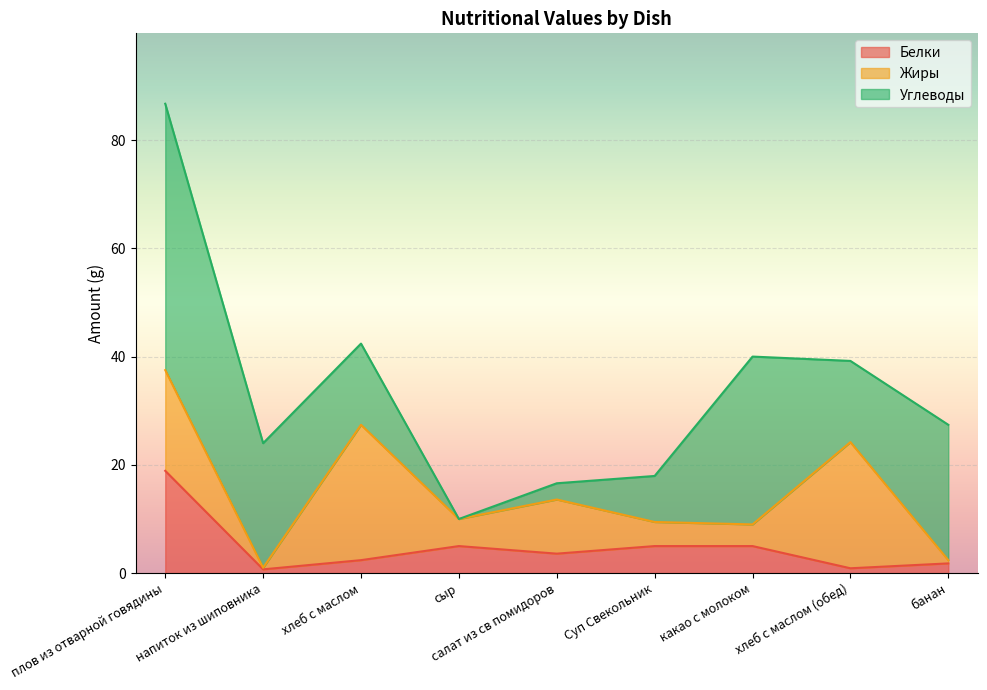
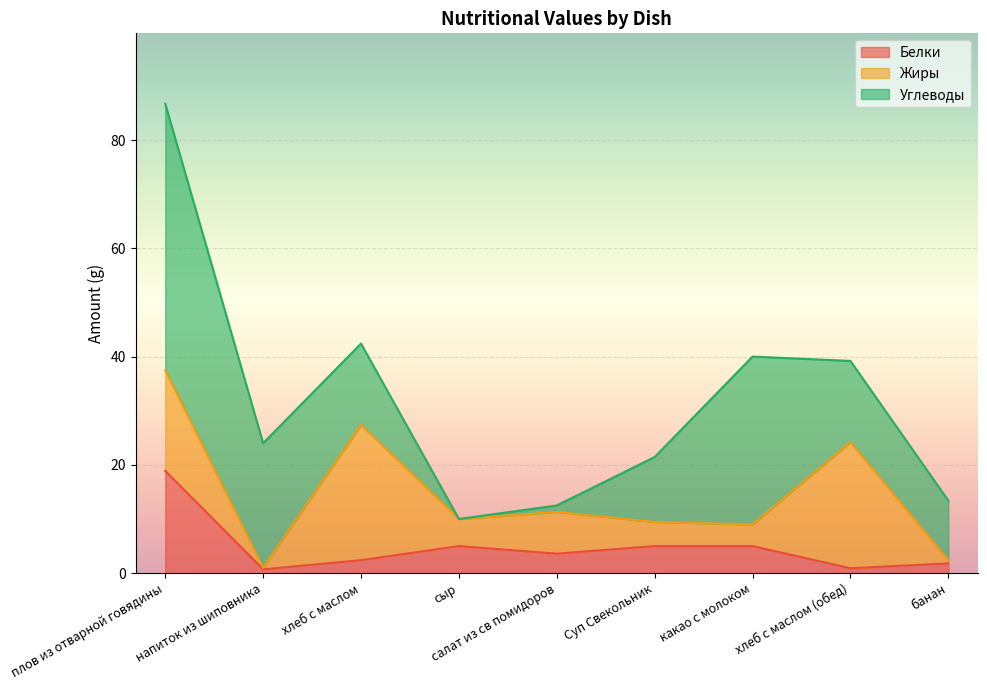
  {
    "Белки": {
      "плов из отварной говядины": 19,
      "хлеб с маслом": 2,
      "сыр": 5,
      "салат из св помидоров": 4,
      "Суп Свекольник": 5,
      "какао с молоком": 5,
      "хлеб с маслом (обед)": 1,
      "банан": 2
    },
    "Жиры": {
      "плов из отварной говядины": 19,
      "хлеб с маслом": 25,
-     "салат из св помидоров": 10,
+     "салат из св помидоров": 8,
      "Суп Свекольник": 4,
      "какао с молоком": 4,
      "хлеб с маслом (обед)": 23,
      "банан": 1
    },
    "Углеводы": {
      "плов из отварной говядины": 49,
      "напиток из шиповника": 23,
      "хлеб с маслом": 15,
-     "салат из св помидоров": 3,
-     "Суп Свекольник": 9,
+     "салат из св помидоров": 1,
+     "Суп Свекольник": 12,
      "какао с молоком": 31,
      "хлеб с маслом (обед)": 15,
-     "банан": 25
+     "банан": 11
    }
  }
